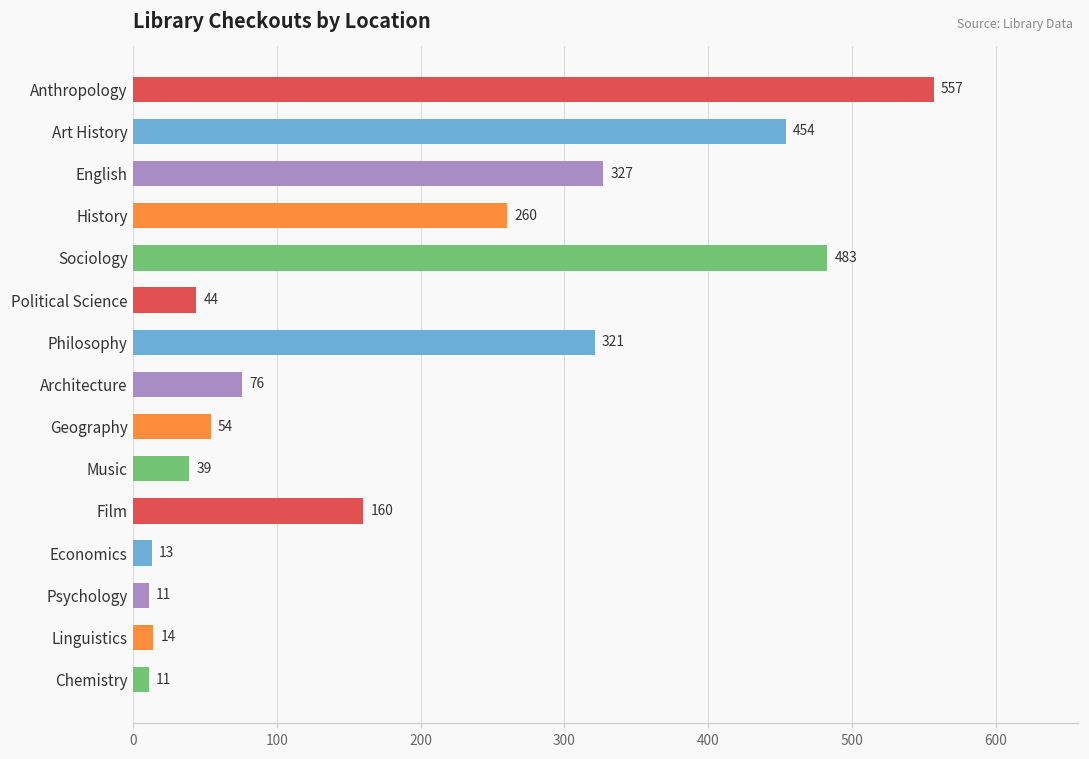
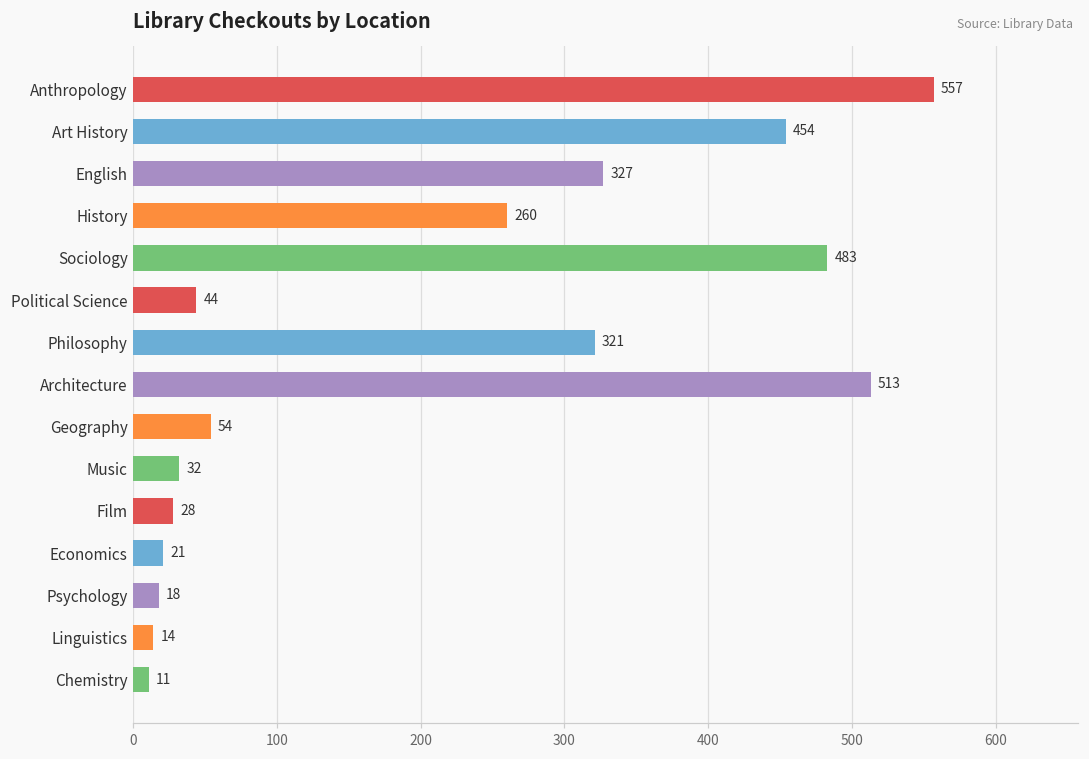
  {
    "Anthropology": 557,
    "Art History": 454,
    "English": 327,
    "History": 260,
    "Sociology": 483,
    "Political Science": 44,
    "Philosophy": 321,
-   "Architecture": 76,
+   "Architecture": 513,
    "Geography": 54,
-   "Music": 39,
-   "Film": 160,
-   "Economics": 13,
-   "Psychology": 11,
+   "Music": 32,
+   "Film": 28,
+   "Economics": 21,
+   "Psychology": 18,
    "Linguistics": 14,
    "Chemistry": 11
  }
